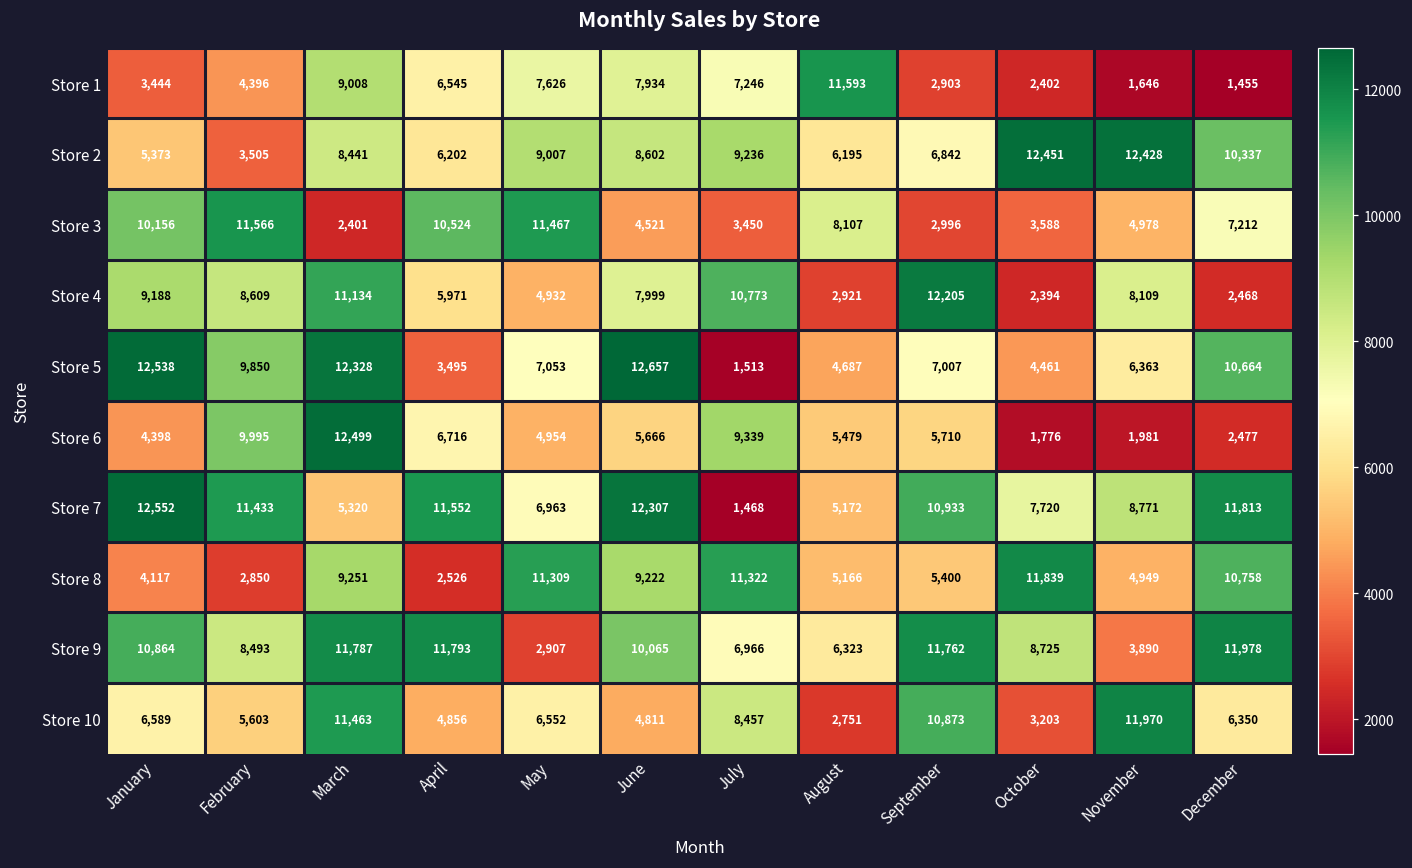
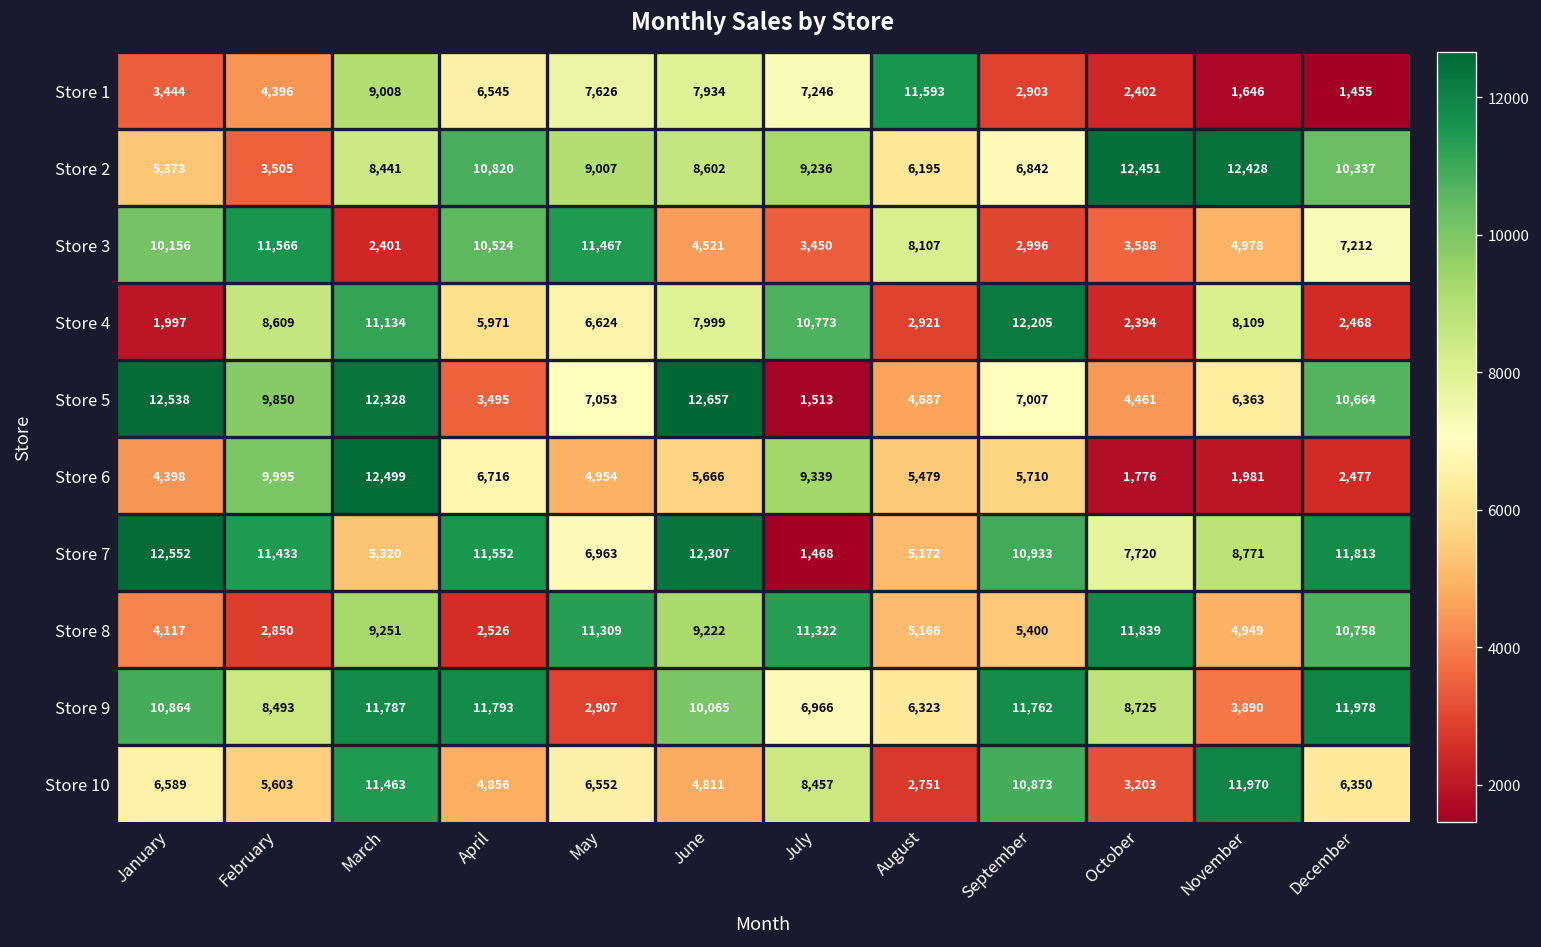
  {
    "Store 1": {
      "January": "3,444",
      "February": "4,396",
      "March": "9,008",
      "April": "6,545",
      "May": "7,626",
      "June": "7,934",
      "July": "7,246",
      "August": "11,593",
      "September": "2,903",
      "October": "2,402",
      "November": "1,646",
      "December": "1,455"
    },
    "Store 2": {
      "January": "5,373",
      "February": "3,505",
      "March": "8,441",
-     "April": "6,202",
+     "April": "10,820",
      "May": "9,007",
      "June": "8,602",
      "July": "9,236",
      "August": "6,195",
      "September": "6,842",
      "October": "12,451",
      "November": "12,428",
      "December": "10,337"
    },
    "Store 3": {
      "January": "10,156",
      "February": "11,566",
      "March": "2,401",
      "April": "10,524",
      "May": "11,467",
      "June": "4,521",
      "July": "3,450",
      "August": "8,107",
      "September": "2,996",
      "October": "3,588",
      "November": "4,978",
      "December": "7,212"
    },
    "Store 4": {
-     "January": "9,188",
+     "January": "1,997",
      "February": "8,609",
      "March": "11,134",
      "April": "5,971",
-     "May": "4,932",
+     "May": "6,624",
      "June": "7,999",
      "July": "10,773",
      "August": "2,921",
      "September": "12,205",
      "October": "2,394",
      "November": "8,109",
      "December": "2,468"
    },
    "Store 5": {
      "January": "12,538",
      "February": "9,850",
      "March": "12,328",
      "April": "3,495",
      "May": "7,053",
      "June": "12,657",
      "July": "1,513",
      "August": "4,687",
      "September": "7,007",
      "October": "4,461",
      "November": "6,363",
      "December": "10,664"
    },
    "Store 6": {
      "January": "4,398",
      "February": "9,995",
      "March": "12,499",
      "April": "6,716",
      "May": "4,954",
      "June": "5,666",
      "July": "9,339",
      "August": "5,479",
      "September": "5,710",
      "October": "1,776",
      "November": "1,981",
      "December": "2,477"
    },
    "Store 7": {
      "January": "12,552",
      "February": "11,433",
      "March": "5,320",
      "April": "11,552",
      "May": "6,963",
      "June": "12,307",
      "July": "1,468",
      "August": "5,172",
      "September": "10,933",
      "October": "7,720",
      "November": "8,771",
      "December": "11,813"
    },
    "Store 8": {
      "January": "4,117",
      "February": "2,850",
      "March": "9,251",
      "April": "2,526",
      "May": "11,309",
      "June": "9,222",
      "July": "11,322",
      "August": "5,166",
      "September": "5,400",
      "October": "11,839",
      "November": "4,949",
      "December": "10,758"
    },
    "Store 9": {
      "January": "10,864",
      "February": "8,493",
      "March": "11,787",
      "April": "11,793",
      "May": "2,907",
      "June": "10,065",
      "July": "6,966",
      "August": "6,323",
      "September": "11,762",
      "October": "8,725",
      "November": "3,890",
      "December": "11,978"
    },
    "Store 10": {
      "January": "6,589",
      "February": "5,603",
      "March": "11,463",
      "April": "4,856",
      "May": "6,552",
      "June": "4,811",
      "July": "8,457",
      "August": "2,751",
      "September": "10,873",
      "October": "3,203",
      "November": "11,970",
      "December": "6,350"
    }
  }
